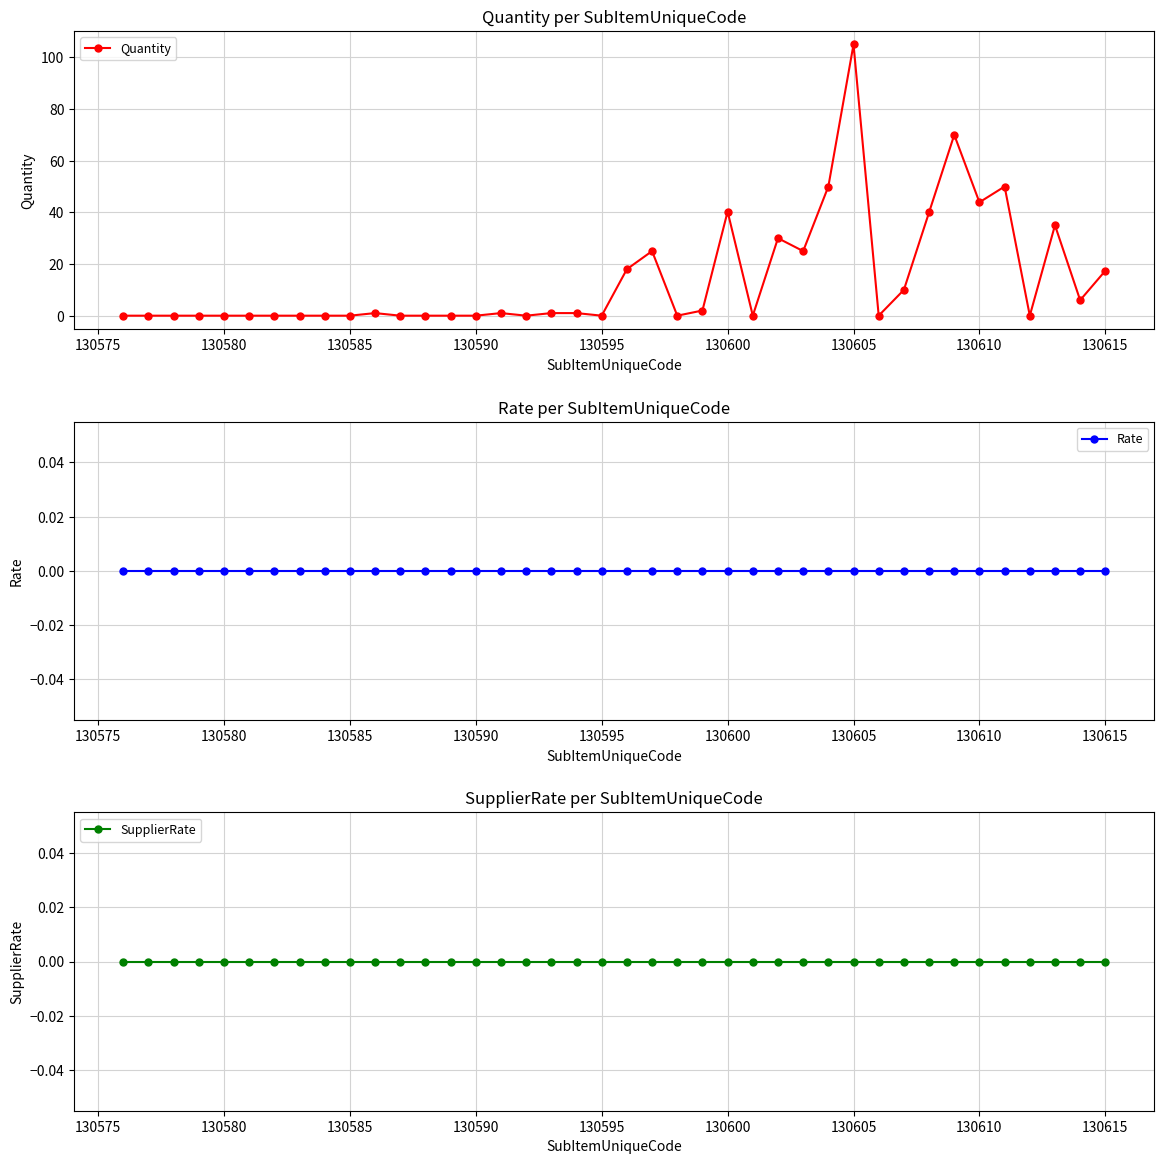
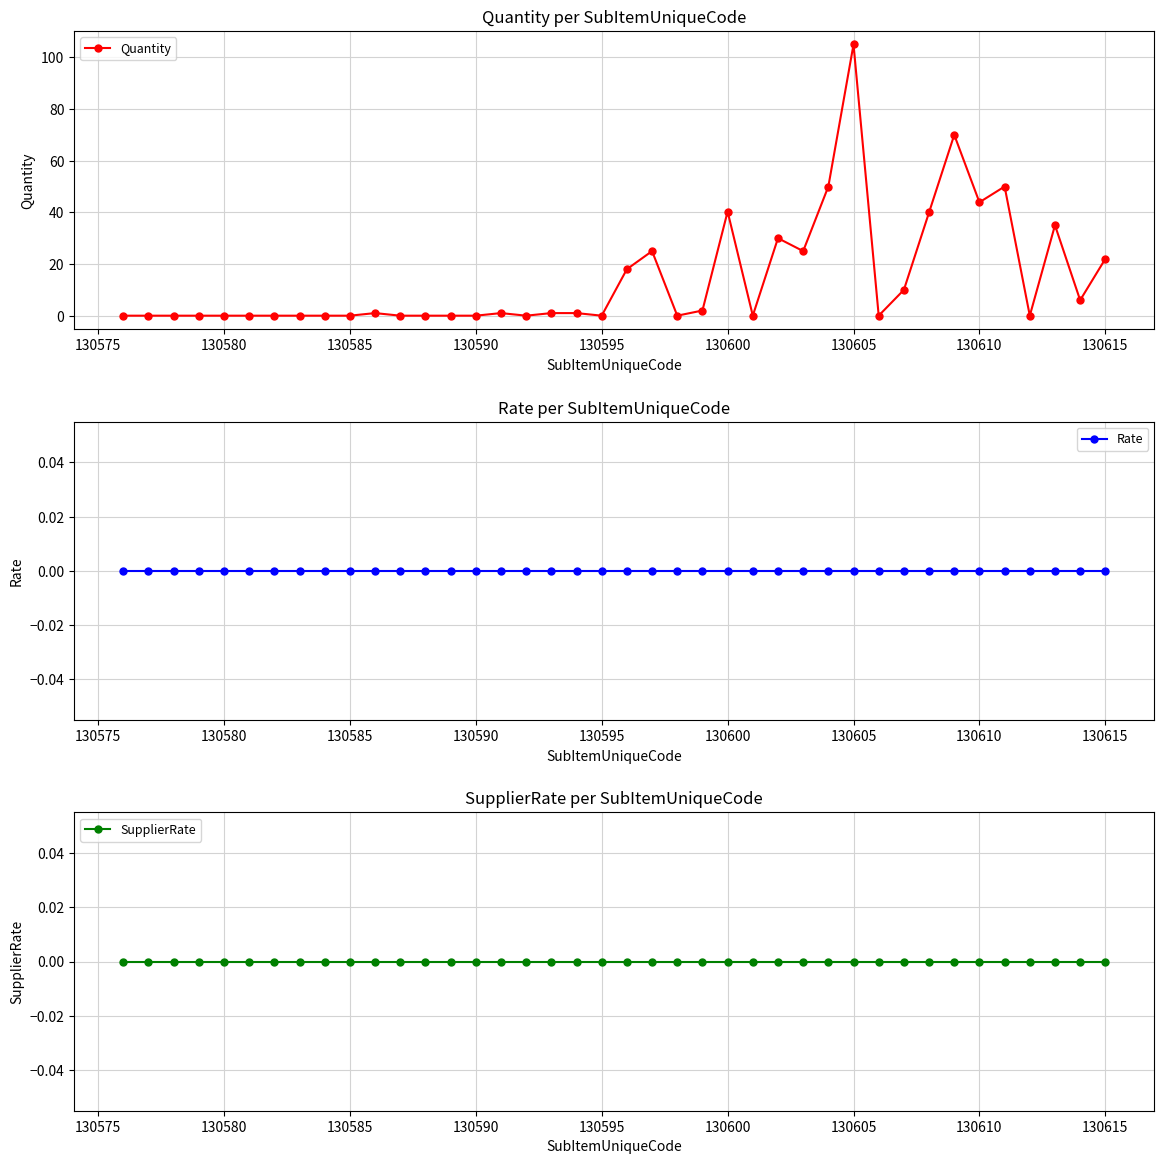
  {
    "Quantity per SubItemUniqueCode": {
      "130580": 0,
      "130585": 0,
      "130590": 0,
      "130595": 0,
      "130600": 40,
      "130605": 105,
      "130610": 44,
-     "130615": 17
+     "130615": 22
    },
    "Rate per SubItemUniqueCode": {
      "130580": 0.000,
      "130585": 0.000,
      "130590": 0.000,
      "130595": 0.000,
      "130600": 0.000,
      "130605": 0.000,
      "130610": 0.000,
      "130615": 0.000
    },
    "SupplierRate per SubItemUniqueCode": {
      "130580": 0.000,
      "130585": 0.000,
      "130590": 0.000,
      "130595": 0.000,
      "130600": 0.000,
      "130605": 0.000,
      "130610": 0.000,
      "130615": 0.000
    }
  }
